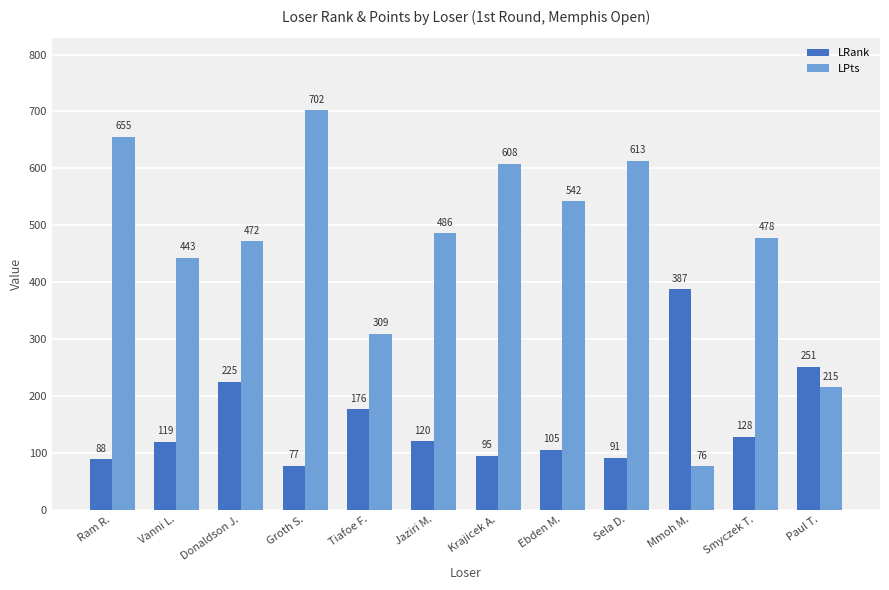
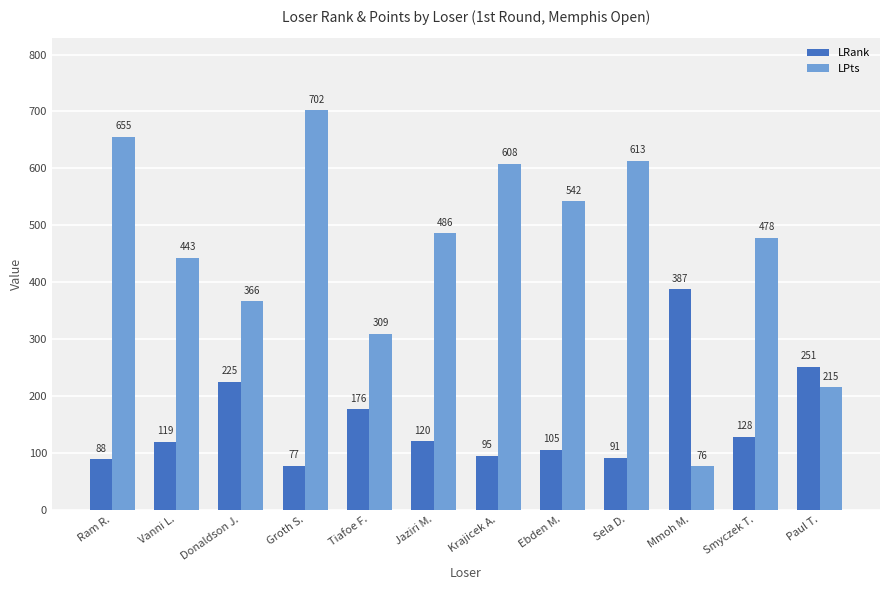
  {
    "LRank": {
      "Ram R.": 88,
      "Vanni L.": 119,
      "Donaldson J.": 225,
      "Groth S.": 77,
      "Tiafoe F.": 176,
      "Jaziri M.": 120,
      "Krajicek A.": 95,
      "Ebden M.": 105,
      "Sela D.": 91,
      "Mmoh M.": 387,
      "Smyczek T.": 128,
      "Paul T.": 251
    },
    "LPts": {
      "Ram R.": 655,
      "Vanni L.": 443,
-     "Donaldson J.": 472,
+     "Donaldson J.": 366,
      "Groth S.": 702,
      "Tiafoe F.": 309,
      "Jaziri M.": 486,
      "Krajicek A.": 608,
      "Ebden M.": 542,
      "Sela D.": 613,
      "Mmoh M.": 76,
      "Smyczek T.": 478,
      "Paul T.": 215
    }
  }
